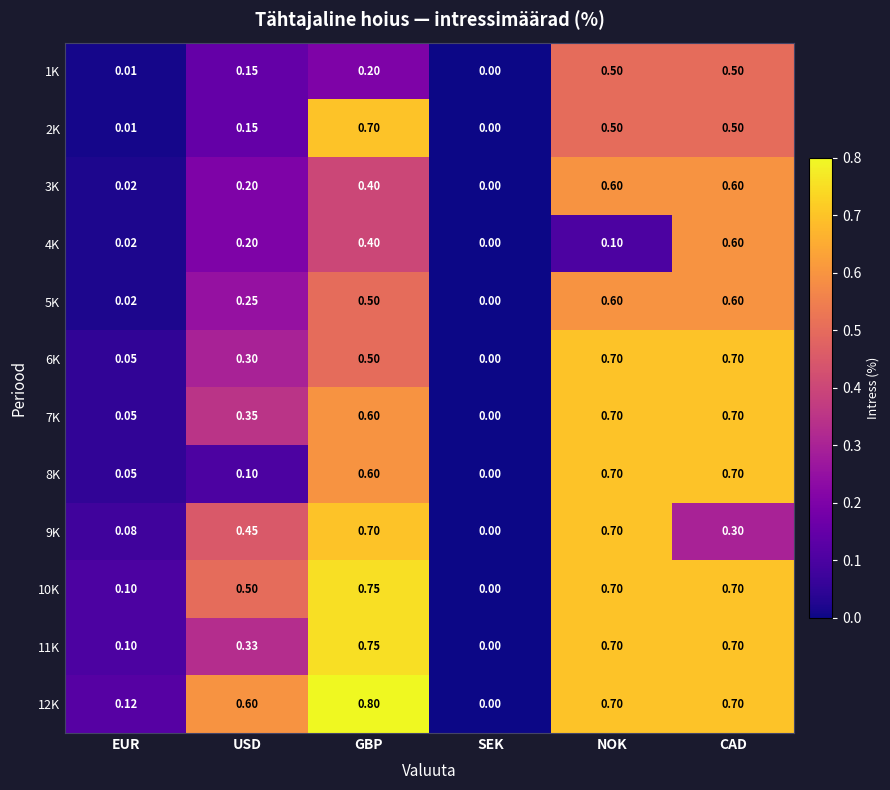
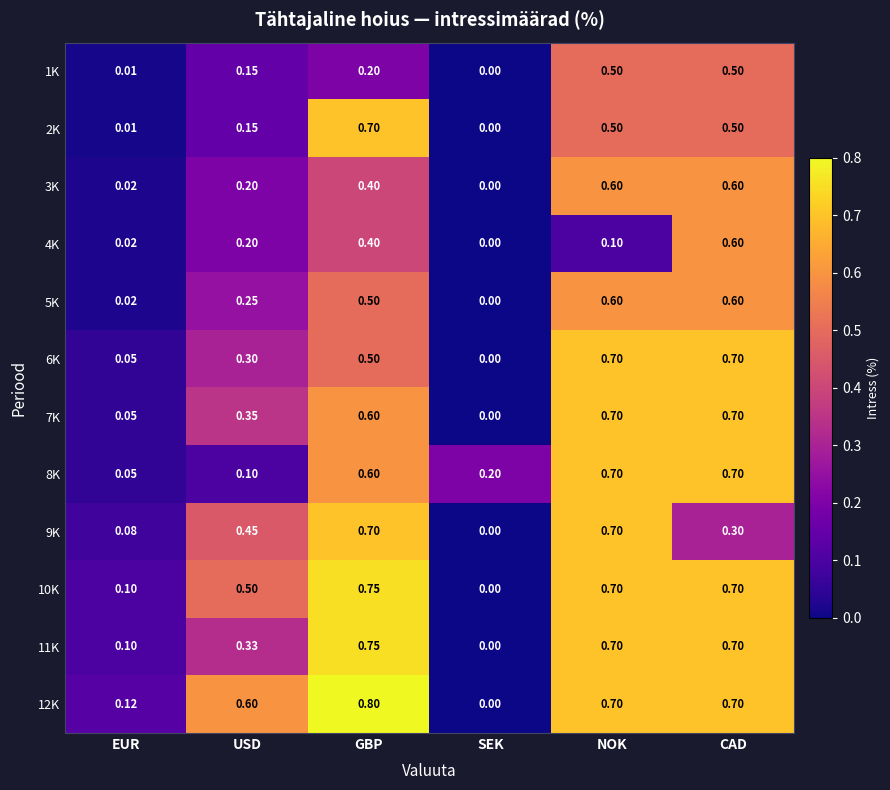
  {
    "1K": {
      "EUR": 0.01,
      "USD": 0.15,
      "GBP": 0.20,
      "SEK": 0.00,
      "NOK": 0.50,
      "CAD": 0.50
    },
    "2K": {
      "EUR": 0.01,
      "USD": 0.15,
      "GBP": 0.70,
      "SEK": 0.00,
      "NOK": 0.50,
      "CAD": 0.50
    },
    "3K": {
      "EUR": 0.02,
      "USD": 0.20,
      "GBP": 0.40,
      "SEK": 0.00,
      "NOK": 0.60,
      "CAD": 0.60
    },
    "4K": {
      "EUR": 0.02,
      "USD": 0.20,
      "GBP": 0.40,
      "SEK": 0.00,
      "NOK": 0.10,
      "CAD": 0.60
    },
    "5K": {
      "EUR": 0.02,
      "USD": 0.25,
      "GBP": 0.50,
      "SEK": 0.00,
      "NOK": 0.60,
      "CAD": 0.60
    },
    "6K": {
      "EUR": 0.05,
      "USD": 0.30,
      "GBP": 0.50,
      "SEK": 0.00,
      "NOK": 0.70,
      "CAD": 0.70
    },
    "7K": {
      "EUR": 0.05,
      "USD": 0.35,
      "GBP": 0.60,
      "SEK": 0.00,
      "NOK": 0.70,
      "CAD": 0.70
    },
    "8K": {
      "EUR": 0.05,
      "USD": 0.10,
      "GBP": 0.60,
-     "SEK": 0.00,
+     "SEK": 0.20,
      "NOK": 0.70,
      "CAD": 0.70
    },
    "9K": {
      "EUR": 0.08,
      "USD": 0.45,
      "GBP": 0.70,
      "SEK": 0.00,
      "NOK": 0.70,
      "CAD": 0.30
    },
    "10K": {
      "EUR": 0.10,
      "USD": 0.50,
      "GBP": 0.75,
      "SEK": 0.00,
      "NOK": 0.70,
      "CAD": 0.70
    },
    "11K": {
      "EUR": 0.10,
      "USD": 0.33,
      "GBP": 0.75,
      "SEK": 0.00,
      "NOK": 0.70,
      "CAD": 0.70
    },
    "12K": {
      "EUR": 0.12,
      "USD": 0.60,
      "GBP": 0.80,
      "SEK": 0.00,
      "NOK": 0.70,
      "CAD": 0.70
    }
  }
